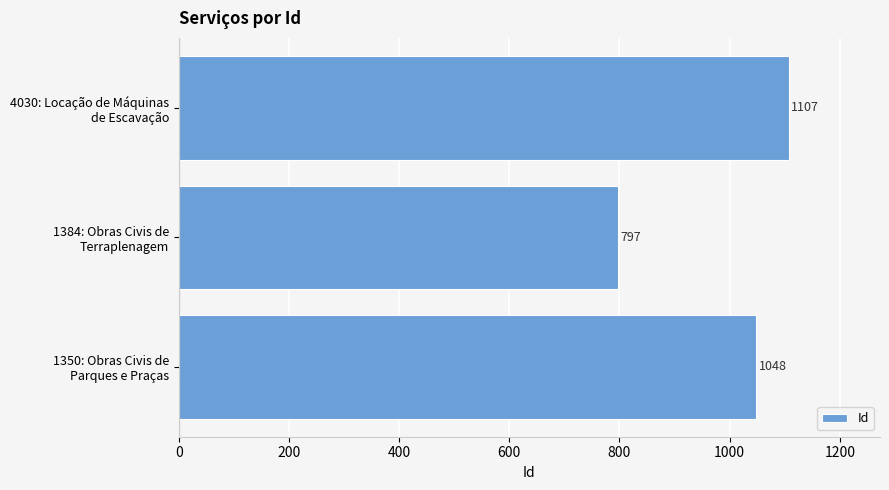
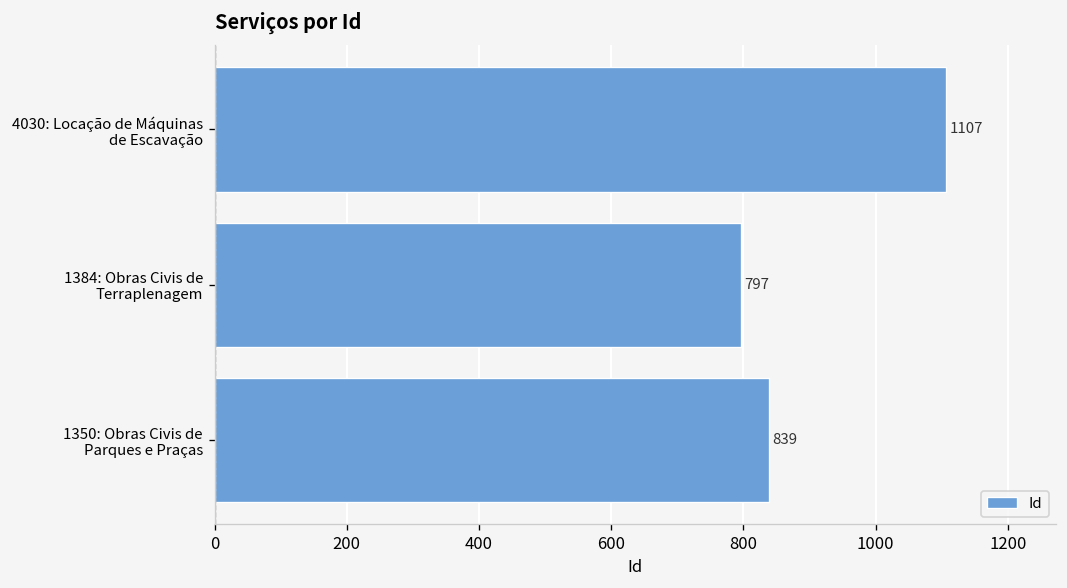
  {
    "4030: Locação de Máquinas de Escavação": 1107,
    "1384: Obras Civis de Terraplenagem": 797,
-   "1350: Obras Civis de Parques e Praças": 1048
+   "1350: Obras Civis de Parques e Praças": 839
  }
